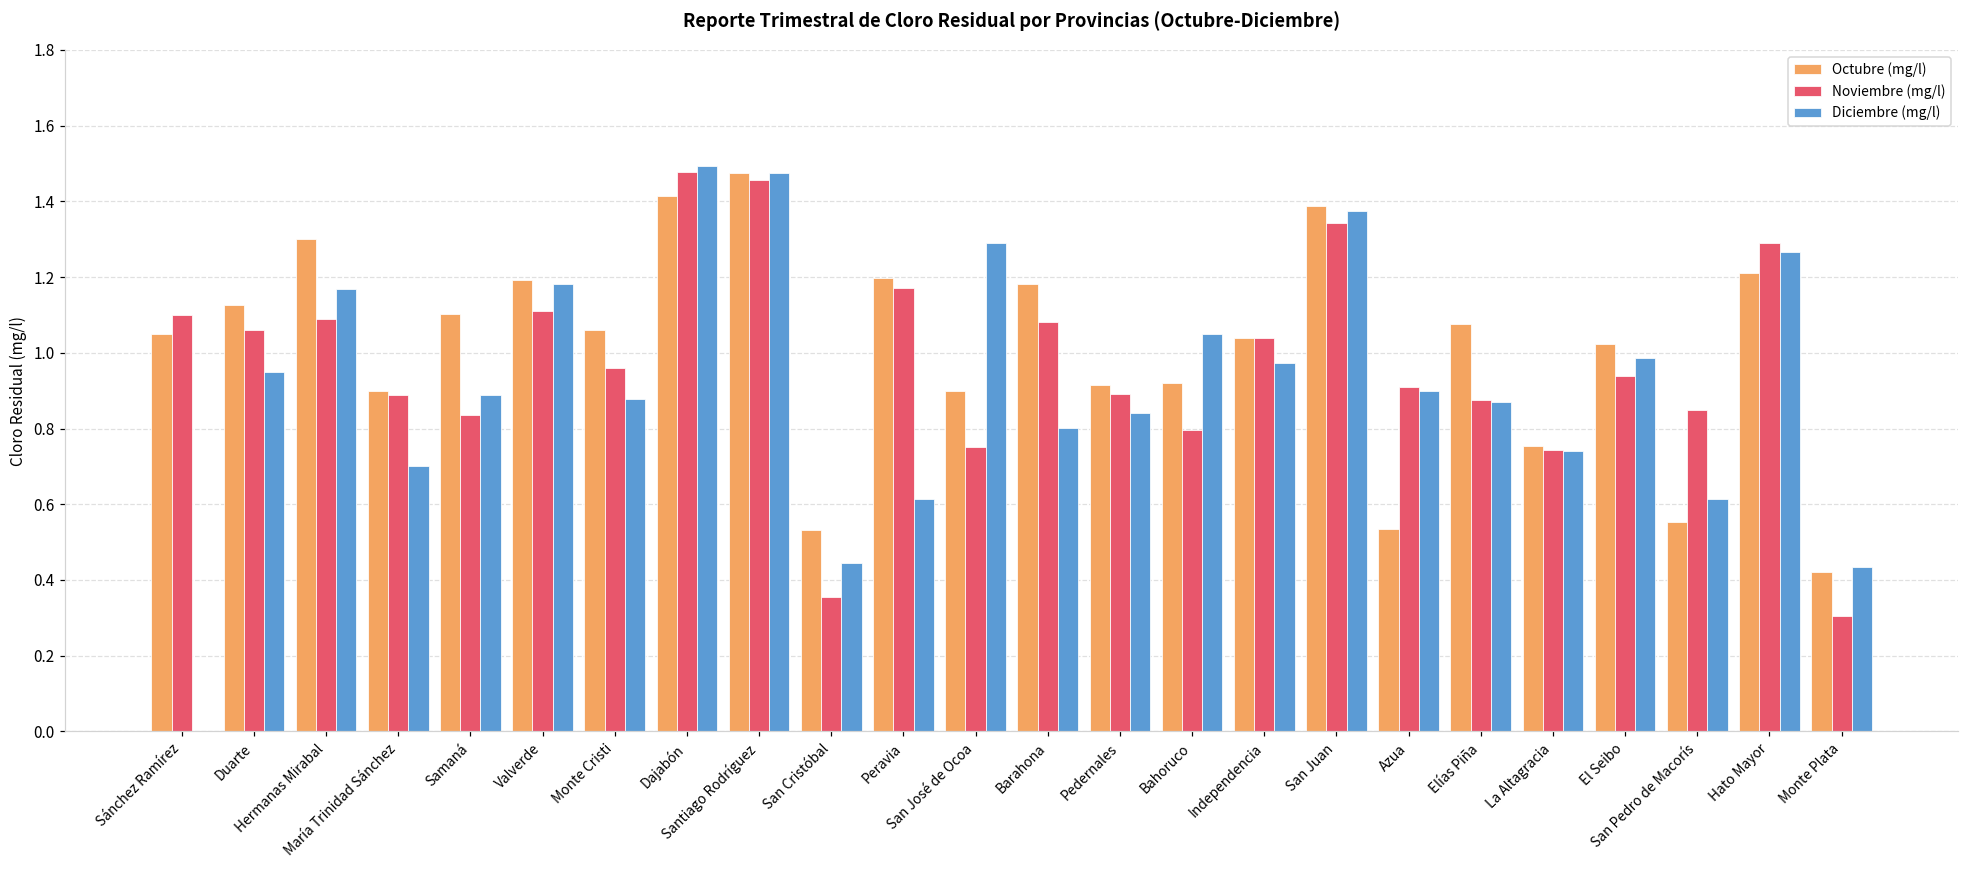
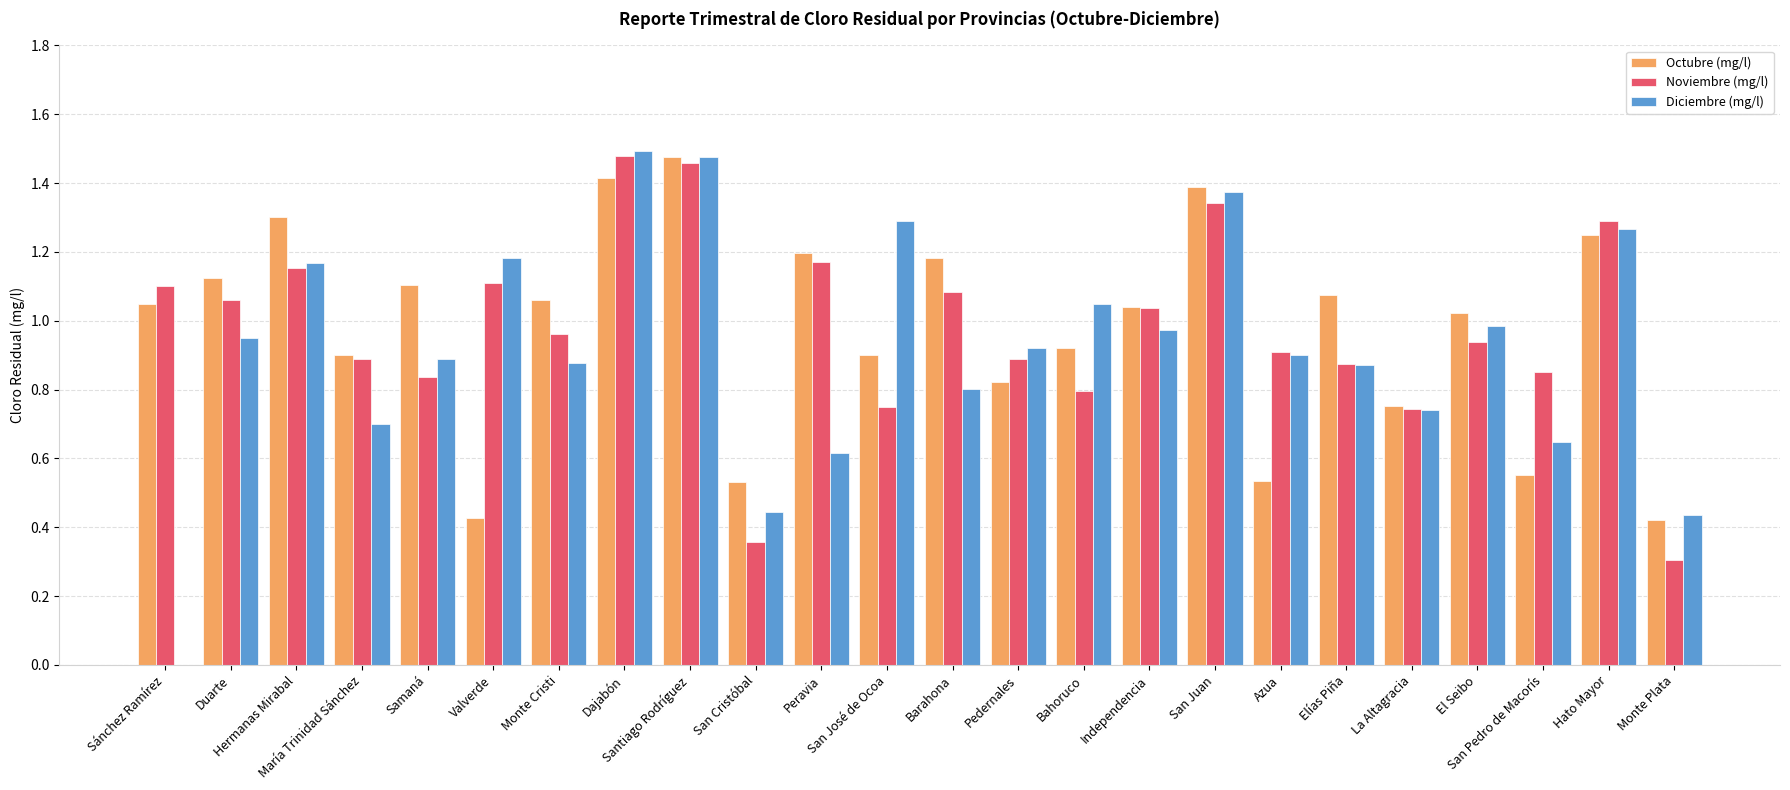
  {
    "Octubre (mg/l)": {
      "Sánchez Ramírez": 1.05,
      "Duarte": 1.13,
      "Hermanas Mirabal": 1.30,
      "María Trinidad Sánchez": 0.90,
      "Samaná": 1.10,
-     "Valverde": 1.19,
+     "Valverde": 0.43,
      "Monte Cristi": 1.06,
      "Dajabón": 1.42,
      "Santiago Rodríguez": 1.48,
      "San Cristóbal": 0.53,
      "Peravia": 1.20,
      "San José de Ocoa": 0.90,
      "Barahona": 1.18,
-     "Pedernales": 0.92,
+     "Pedernales": 0.82,
      "Bahoruco": 0.92,
      "Independencia": 1.04,
      "San Juan": 1.39,
      "Azua": 0.53,
      "Elías Piña": 1.08,
      "La Altagracia": 0.75,
      "El Seibo": 1.02,
      "San Pedro de Macorís": 0.55,
-     "Hato Mayor": 1.21,
+     "Hato Mayor": 1.25,
      "Monte Plata": 0.42
    },
    "Noviembre (mg/l)": {
      "Sánchez Ramírez": 1.10,
      "Duarte": 1.06,
-     "Hermanas Mirabal": 1.09,
+     "Hermanas Mirabal": 1.15,
      "María Trinidad Sánchez": 0.89,
      "Samaná": 0.84,
      "Valverde": 1.11,
      "Monte Cristi": 0.96,
      "Dajabón": 1.48,
      "Santiago Rodríguez": 1.46,
      "San Cristóbal": 0.36,
      "Peravia": 1.17,
      "San José de Ocoa": 0.75,
      "Barahona": 1.08,
      "Pedernales": 0.89,
      "Bahoruco": 0.80,
      "Independencia": 1.04,
      "San Juan": 1.34,
      "Azua": 0.91,
      "Elías Piña": 0.87,
      "La Altagracia": 0.74,
      "El Seibo": 0.94,
      "San Pedro de Macorís": 0.85,
      "Hato Mayor": 1.29,
      "Monte Plata": 0.31
    },
    "Diciembre (mg/l)": {
      "Sánchez Ramírez": 0.00,
      "Duarte": 0.95,
      "Hermanas Mirabal": 1.17,
      "María Trinidad Sánchez": 0.70,
      "Samaná": 0.89,
      "Valverde": 1.18,
      "Monte Cristi": 0.88,
      "Dajabón": 1.49,
      "Santiago Rodríguez": 1.48,
      "San Cristóbal": 0.45,
      "Peravia": 0.62,
      "San José de Ocoa": 1.29,
      "Barahona": 0.80,
-     "Pedernales": 0.84,
+     "Pedernales": 0.92,
      "Bahoruco": 1.05,
      "Independencia": 0.97,
      "San Juan": 1.38,
      "Azua": 0.90,
      "Elías Piña": 0.87,
      "La Altagracia": 0.74,
      "El Seibo": 0.99,
-     "San Pedro de Macorís": 0.62,
+     "San Pedro de Macorís": 0.65,
      "Hato Mayor": 1.27,
      "Monte Plata": 0.44
    }
  }
